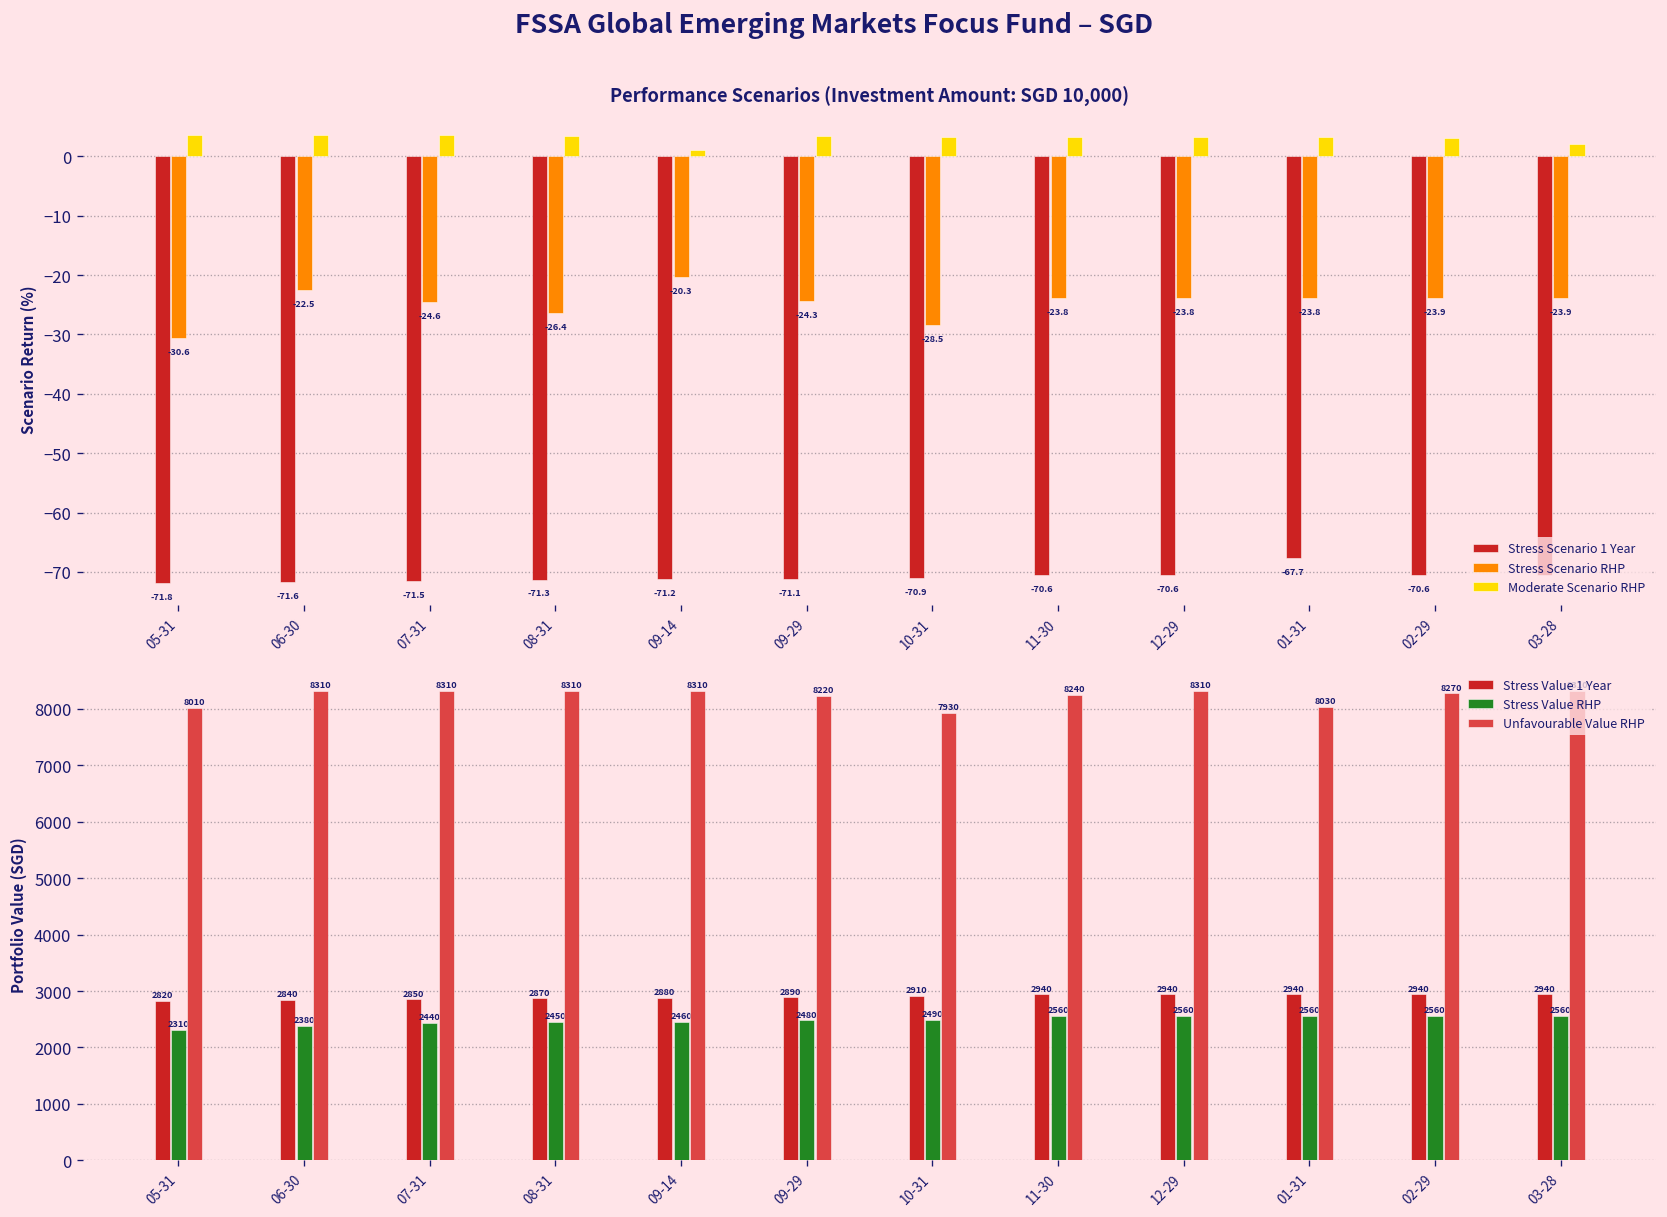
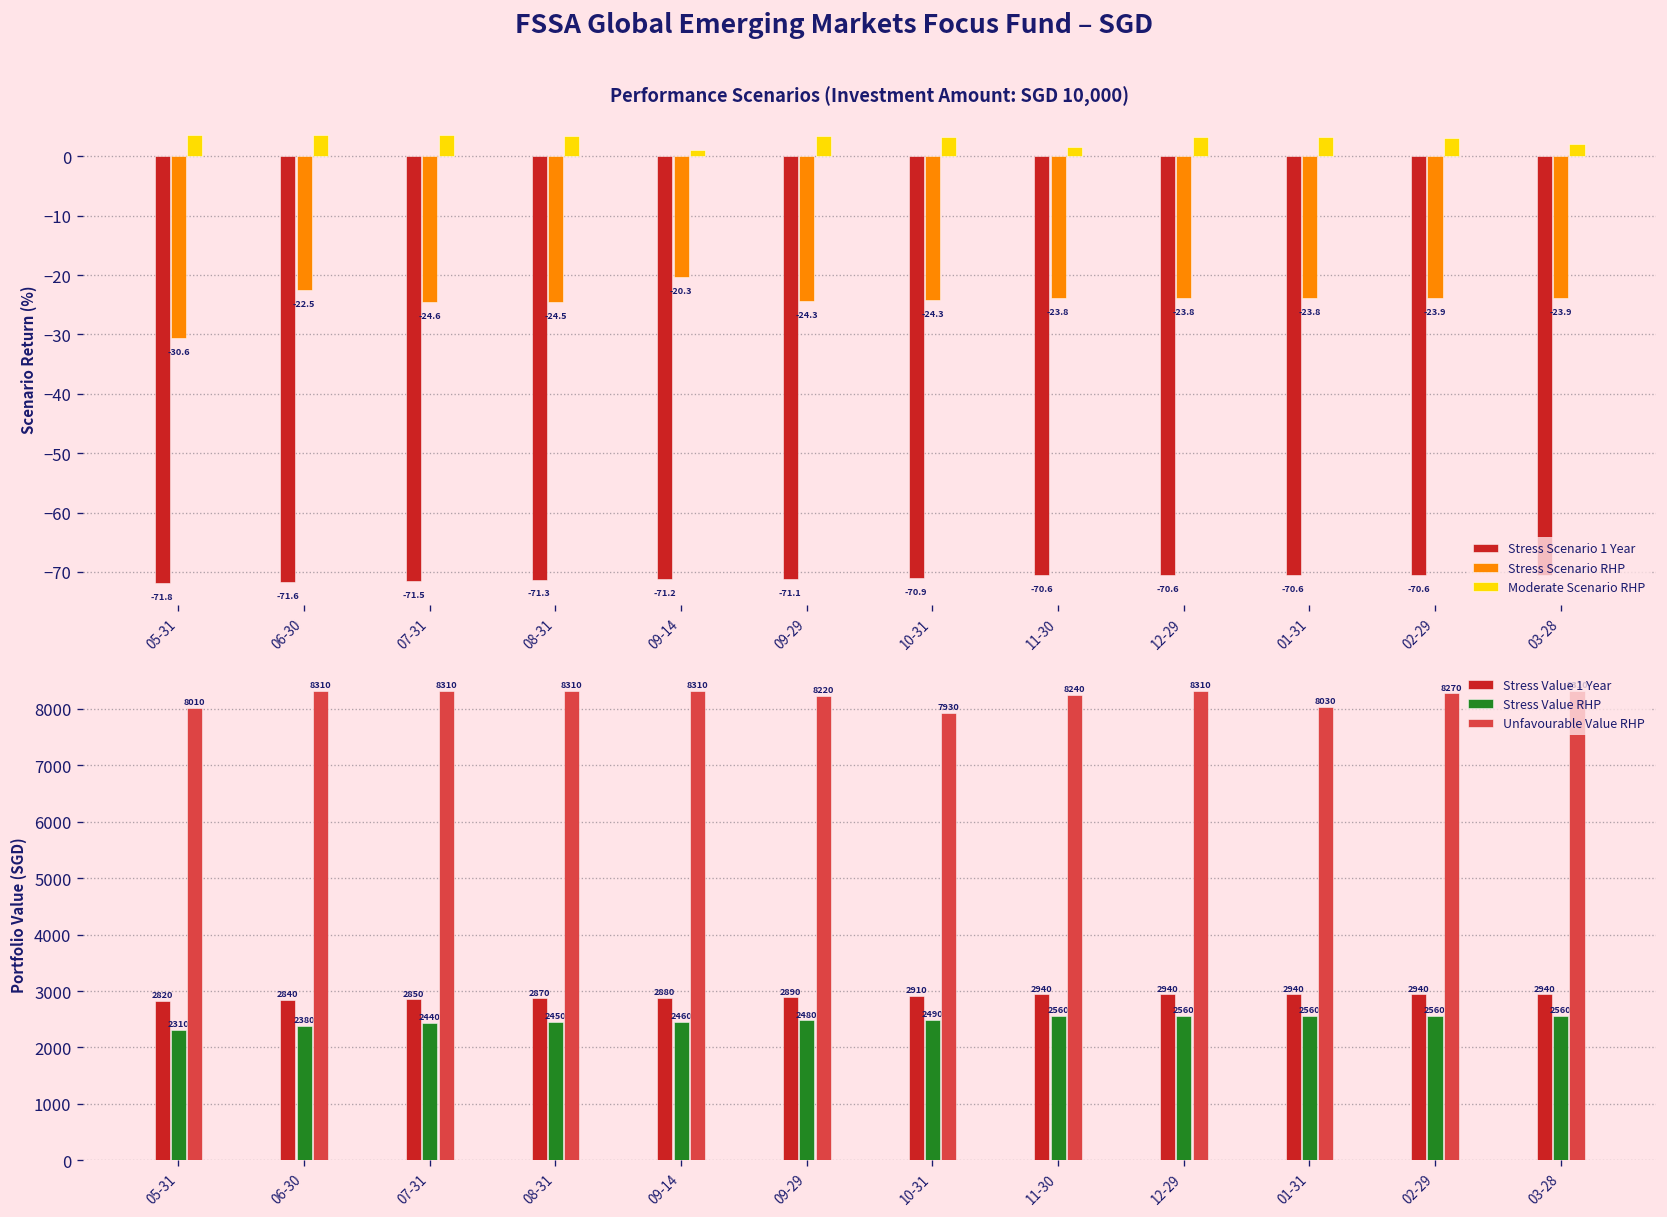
  {
    "Performance Scenarios (Investment Amount: SGD 10,000)": {
      "Stress Scenario 1 Year": {
        "05-31": -71.8,
        "06-30": -71.6,
        "07-31": -71.5,
        "08-31": -71.3,
        "09-14": -71.2,
        "09-29": -71.1,
        "10-31": -70.9,
        "11-30": -70.6,
        "12-29": -70.6,
-       "01-31": -67.7,
+       "01-31": -70.6,
        "02-29": -70.6
      },
      "Stress Scenario RHP": {
        "05-31": -30.6,
        "06-30": -22.5,
        "07-31": -24.6,
-       "08-31": -26.4,
+       "08-31": -24.5,
        "09-14": -20.3,
        "09-29": -24.3,
-       "10-31": -28.5,
+       "10-31": -24.3,
        "11-30": -23.8,
        "12-29": -23.8,
        "01-31": -23.8,
        "02-29": -23.9,
        "03-28": -23.9
      },
      "Moderate Scenario RHP": {
        "05-31": 4,
        "06-30": 4,
        "07-31": 4,
        "08-31": 3,
        "09-14": 1,
        "09-29": 3,
        "10-31": 3,
-       "11-30": 3,
+       "11-30": 2,
        "12-29": 3,
        "01-31": 3,
        "02-29": 3,
        "03-28": 2
      }
    }
  }
